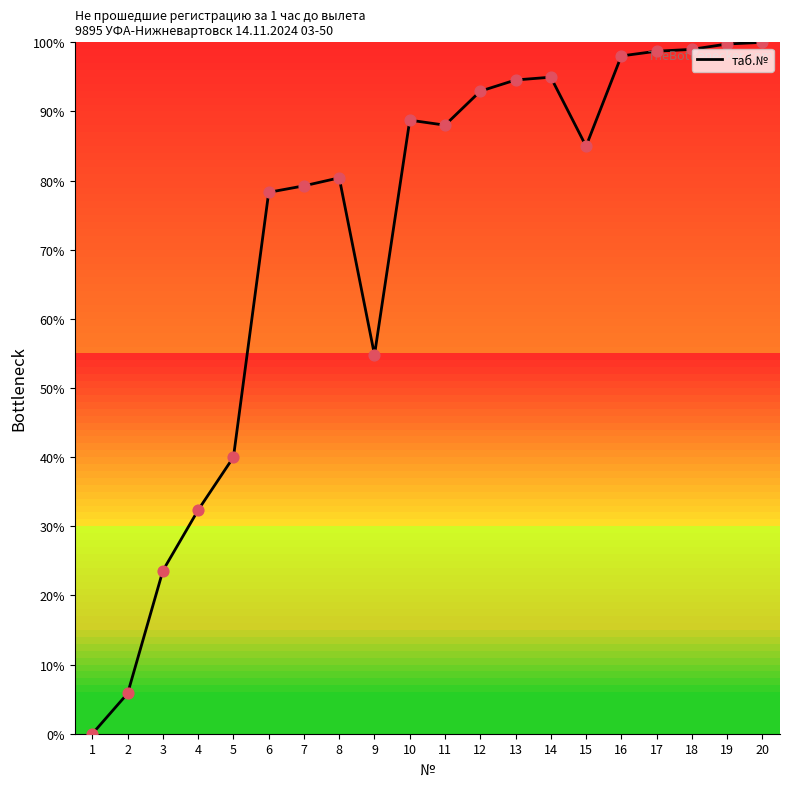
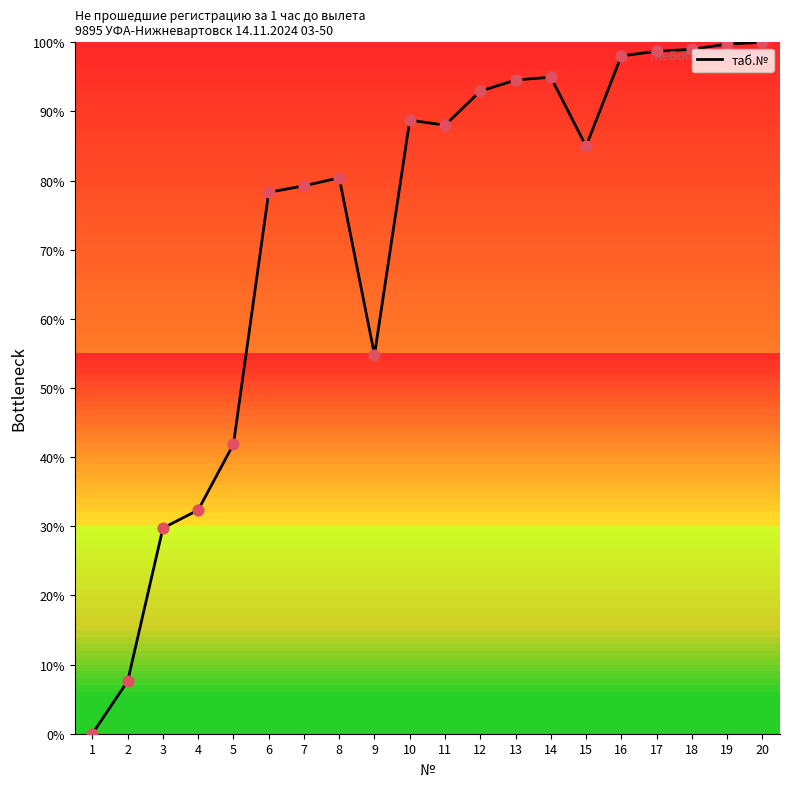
  {
    "1": "0%",
-   "2": "6%",
-   "3": "24%",
+   "2": "8%",
+   "3": "30%",
    "4": "32%",
-   "5": "40%",
+   "5": "42%",
    "6": "78%",
    "7": "79%",
    "8": "80%",
    "9": "55%",
    "10": "89%",
    "11": "88%",
    "12": "93%",
    "13": "95%",
    "14": "95%",
    "15": "85%",
    "16": "98%",
    "17": "99%",
    "19": "100%",
    "20": "100%"
  }
